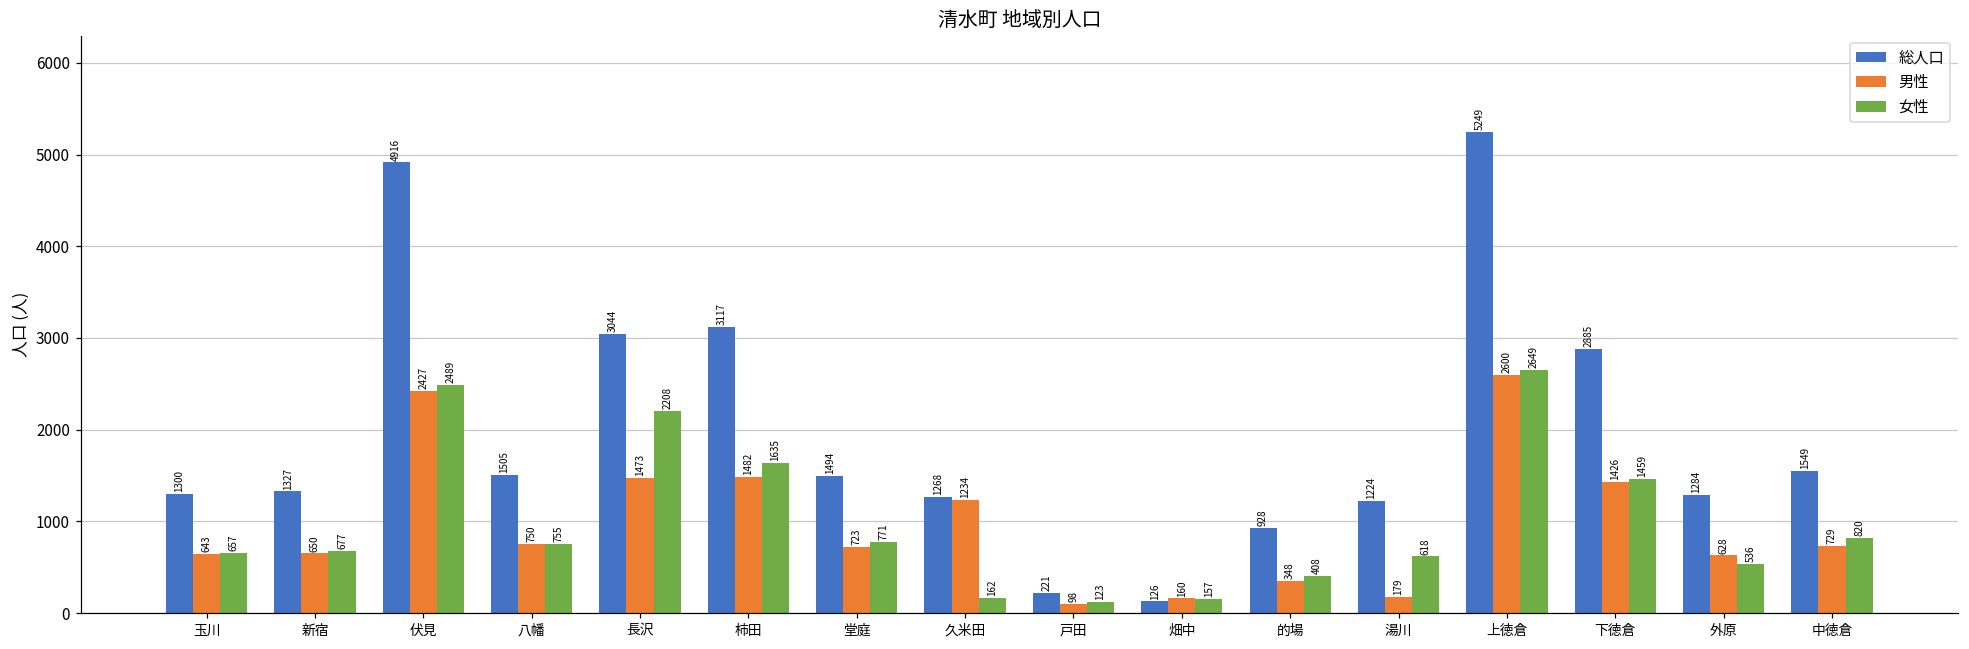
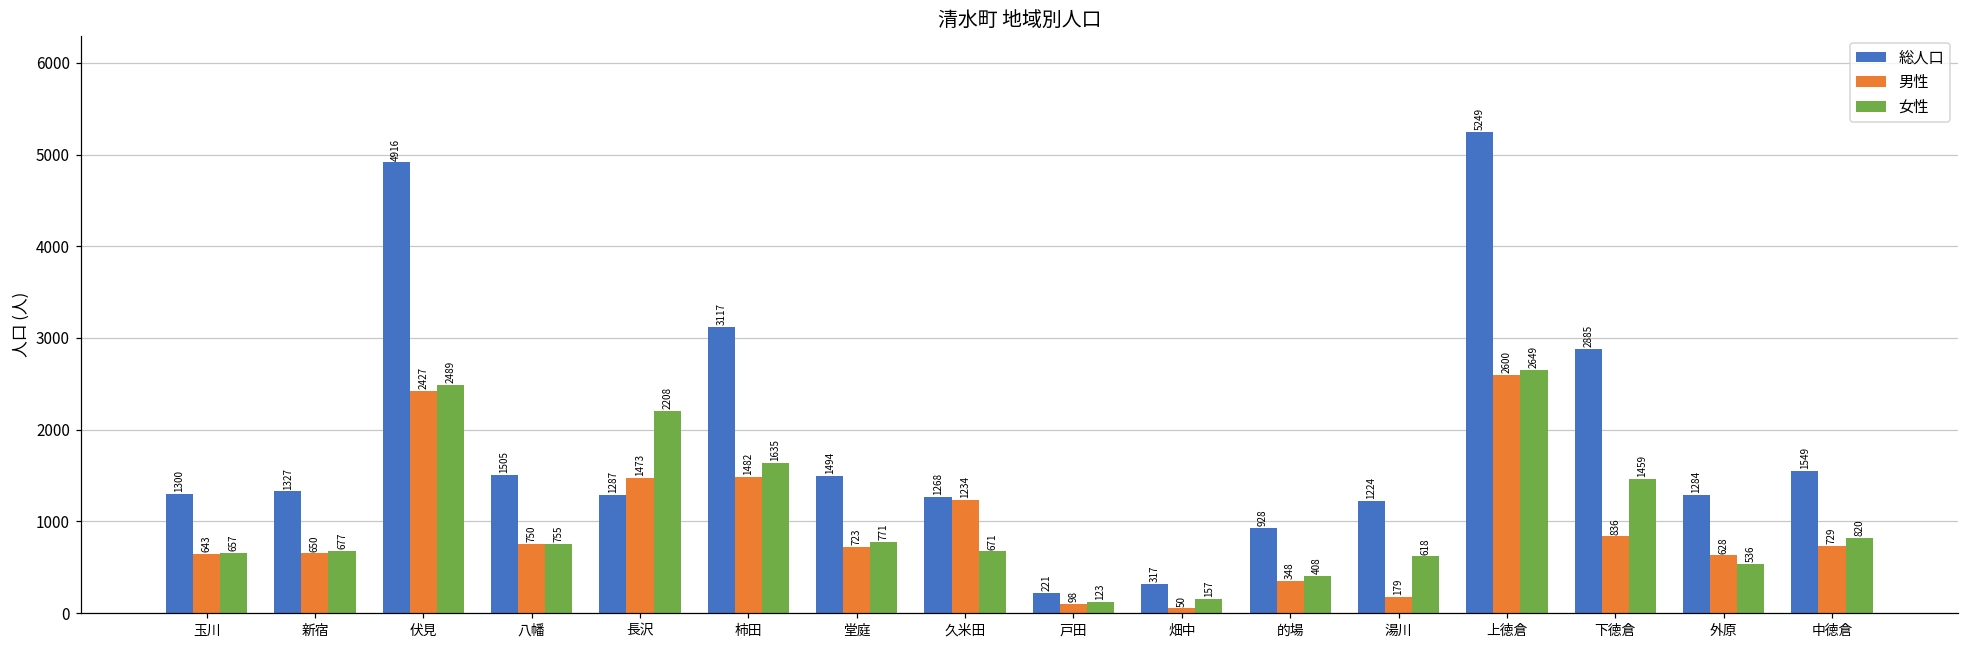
  {
    "総人口": {
      "玉川": 1300,
      "新宿": 1327,
      "伏見": 4916,
      "八幡": 1505,
-     "長沢": 3044,
+     "長沢": 1287,
      "柿田": 3117,
      "堂庭": 1494,
      "久米田": 1268,
      "戸田": 221,
-     "畑中": 126,
+     "畑中": 317,
      "的場": 928,
      "湯川": 1224,
      "上徳倉": 5249,
      "下徳倉": 2885,
      "外原": 1284,
      "中徳倉": 1549
    },
    "男性": {
      "玉川": 643,
      "新宿": 650,
      "伏見": 2427,
      "八幡": 750,
      "長沢": 1473,
      "柿田": 1482,
      "堂庭": 723,
      "久米田": 1234,
      "戸田": 98,
-     "畑中": 160,
+     "畑中": 50,
      "的場": 348,
      "湯川": 179,
      "上徳倉": 2600,
-     "下徳倉": 1426,
+     "下徳倉": 836,
      "外原": 628,
      "中徳倉": 729
    },
    "女性": {
      "玉川": 657,
      "新宿": 677,
      "伏見": 2489,
      "八幡": 755,
      "長沢": 2208,
      "柿田": 1635,
      "堂庭": 771,
-     "久米田": 162,
+     "久米田": 671,
      "戸田": 123,
      "畑中": 157,
      "的場": 408,
      "湯川": 618,
      "上徳倉": 2649,
      "下徳倉": 1459,
      "外原": 536,
      "中徳倉": 820
    }
  }
